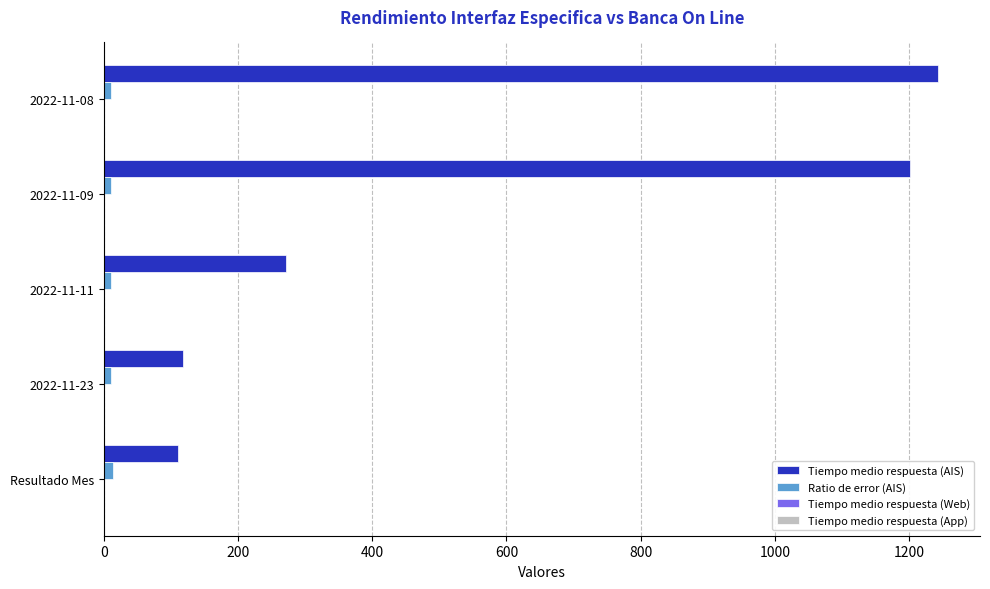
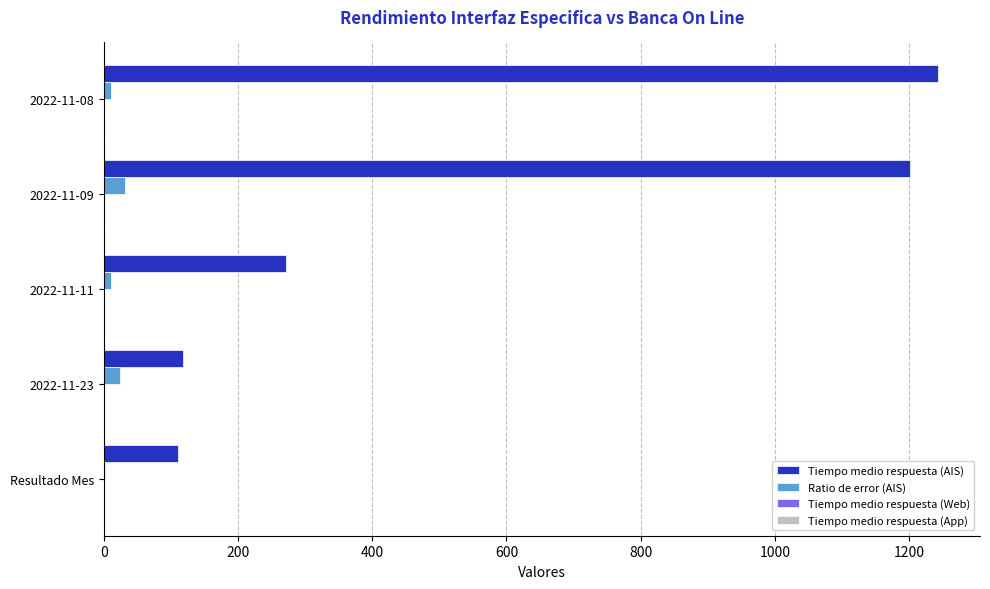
  {
    "Tiempo medio respuesta (AIS)": {
      "2022-11-08": 1240,
      "2022-11-09": 1200,
      "2022-11-11": 270,
      "2022-11-23": 120,
      "Resultado Mes": 110
    },
    "Ratio de error (AIS)": {
      "2022-11-08": 10,
-     "2022-11-09": 10,
+     "2022-11-09": 30,
      "2022-11-11": 10,
-     "2022-11-23": 10,
-     "Resultado Mes": 10
+     "2022-11-23": 20,
+     "Resultado Mes": 0
    },
    "Tiempo medio respuesta (Web)": {
      "2022-11-08": 0,
      "2022-11-09": 0,
      "2022-11-11": 0,
      "2022-11-23": 0,
      "Resultado Mes": 0
    },
    "Tiempo medio respuesta (App)": {
      "2022-11-08": 0,
      "2022-11-09": 0,
      "2022-11-11": 0,
      "2022-11-23": 0,
      "Resultado Mes": 0
    }
  }
